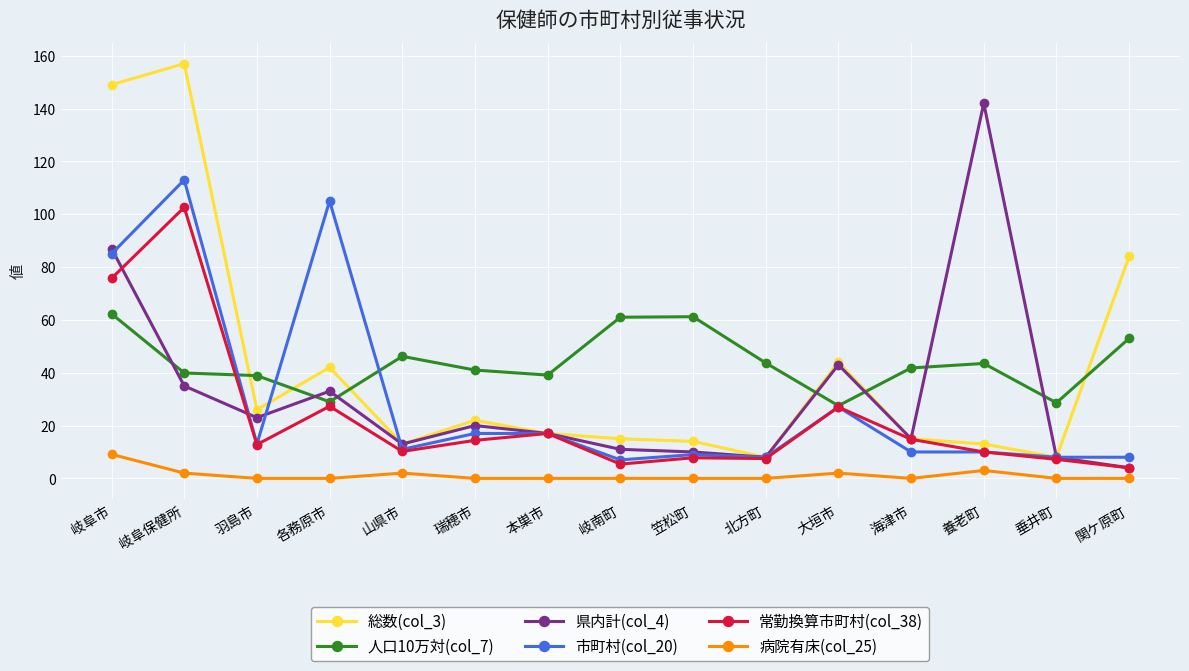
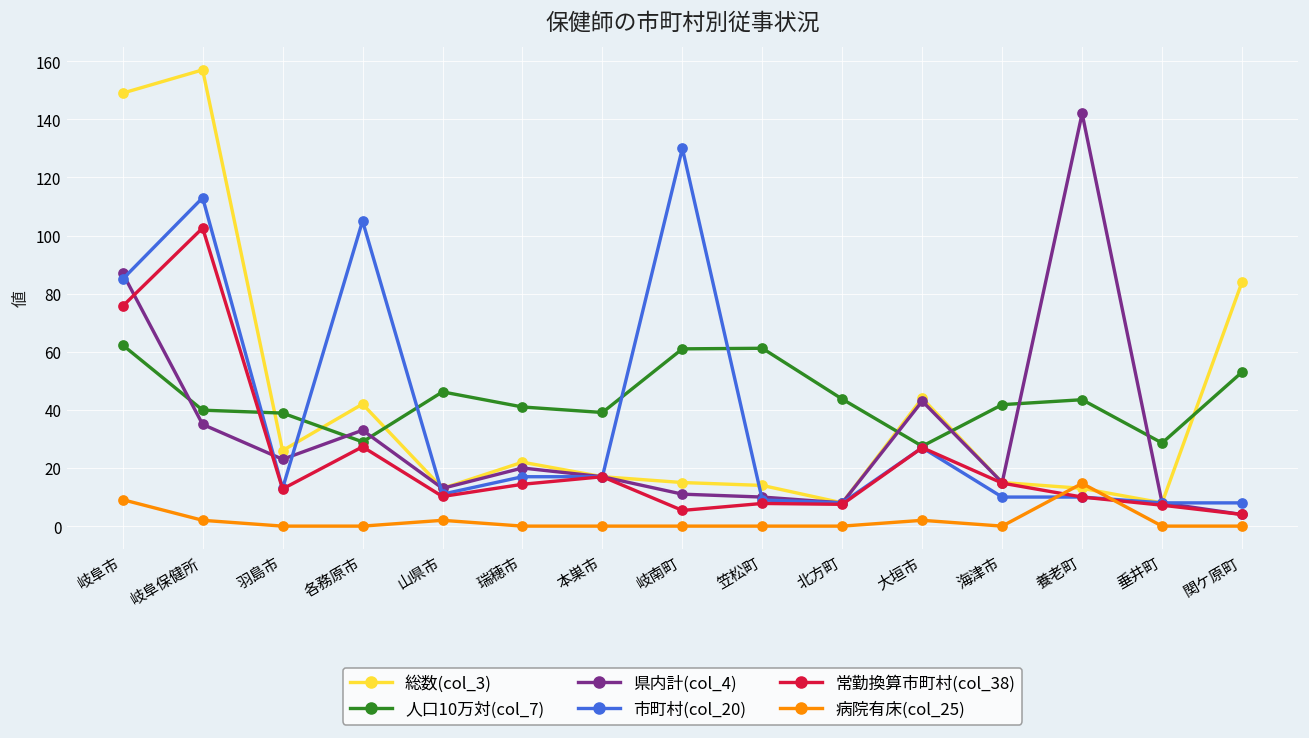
  {
    "総数(col_3)": {
      "岐阜市": 149,
      "岐阜保健所": 157,
      "羽島市": 26,
      "各務原市": 42,
      "瑞穂市": 22,
      "岐南町": 15,
      "笠松町": 14,
      "大垣市": 44,
      "養老町": 13,
      "関ケ原町": 84
    },
    "人口10万対(col_7)": {
      "岐阜市": 62,
      "岐阜保健所": 40,
      "羽島市": 39,
      "各務原市": 29,
      "山県市": 46,
      "瑞穂市": 41,
      "本巣市": 39,
      "岐南町": 61,
      "笠松町": 61,
      "北方町": 44,
      "海津市": 42,
      "養老町": 44,
      "垂井町": 29,
      "関ケ原町": 53
    },
    "県内計(col_4)": {
      "岐阜市": 87,
      "岐阜保健所": 35,
      "羽島市": 23,
      "各務原市": 33,
      "瑞穂市": 20,
      "岐南町": 11,
      "笠松町": 10,
      "大垣市": 43,
      "養老町": 142
    },
    "市町村(col_20)": {
      "岐阜市": 85,
      "岐阜保健所": 113,
      "各務原市": 105,
      "瑞穂市": 17,
-     "岐南町": 7,
+     "岐南町": 130,
      "笠松町": 9,
      "海津市": 10,
      "関ケ原町": 8
    },
    "常勤換算市町村(col_38)": {
      "岐阜市": 76,
      "岐阜保健所": 103,
      "各務原市": 27,
      "瑞穂市": 14,
      "岐南町": 5,
      "笠松町": 8
    },
    "病院有床(col_25)": {
      "岐阜市": 9,
      "岐阜保健所": 2,
      "羽島市": 0,
      "各務原市": 0,
      "山県市": 2,
      "瑞穂市": 0,
      "本巣市": 0,
      "岐南町": 0,
      "笠松町": 0,
      "北方町": 0,
      "大垣市": 2,
      "海津市": 0,
-     "養老町": 3,
+     "養老町": 15,
      "垂井町": 0,
      "関ケ原町": 0
    }
  }
